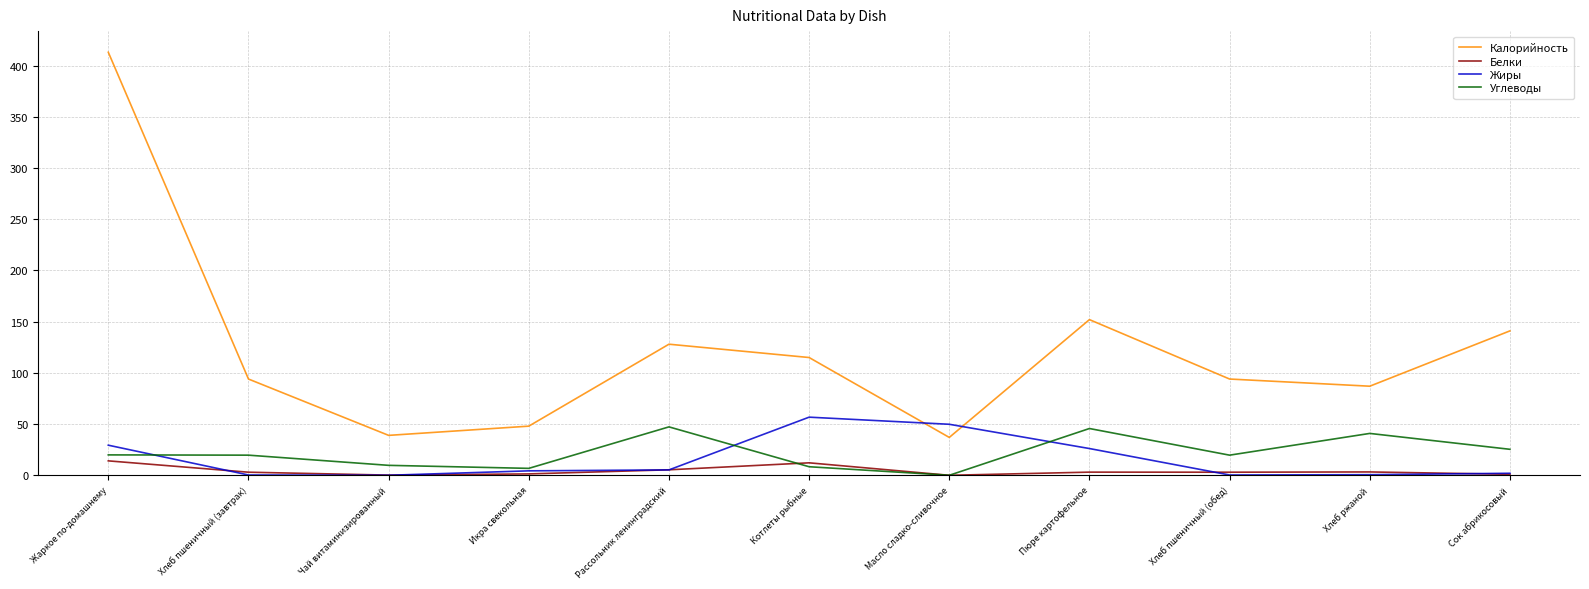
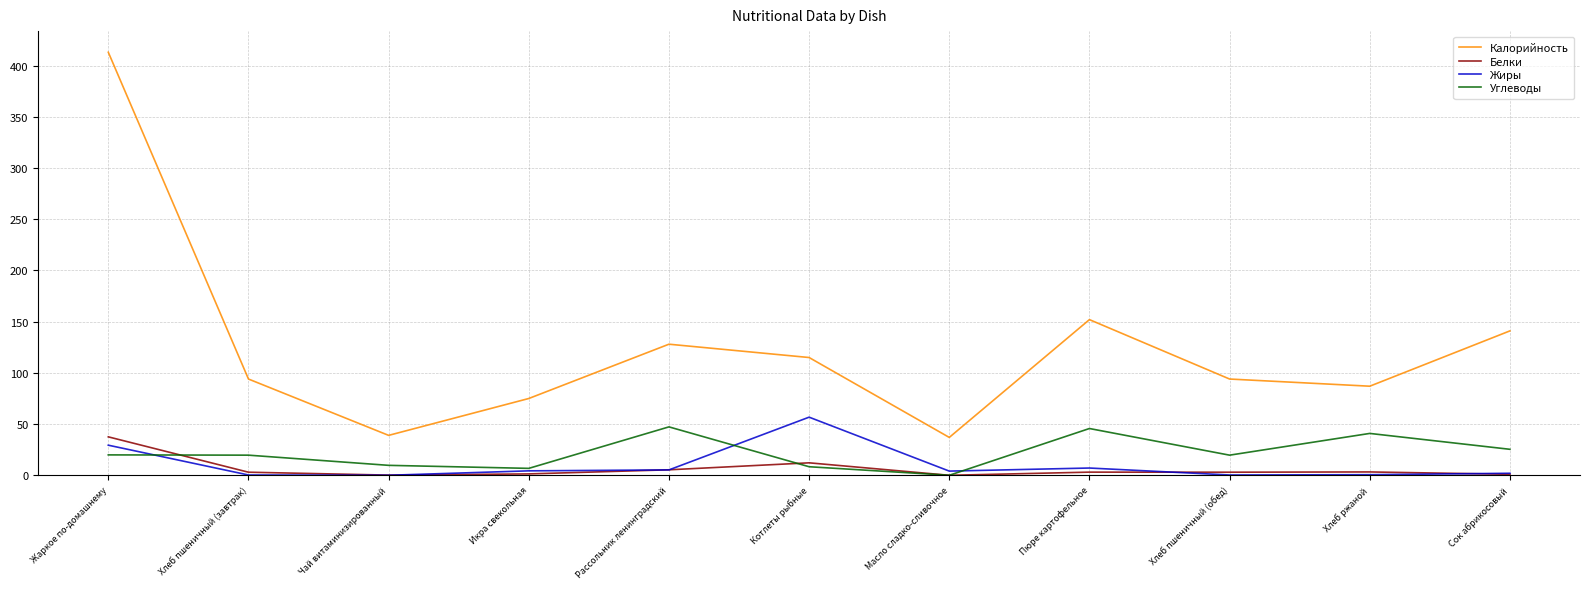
  {
    "Калорийность": {
      "Жаркое по-домашнему": 413,
      "Хлеб пшеничный (завтрак)": 94,
      "Чай витаминизированный": 39,
-     "Икра свекольная": 48,
+     "Икра свекольная": 75,
      "Рассольник ленинградский": 128,
      "Котлеты рыбные": 115,
      "Масло сладко-сливочное": 37,
      "Пюре картофельное": 152,
      "Хлеб пшеничный (обед)": 94,
      "Хлеб ржаной": 87,
      "Сок абрикосовый": 141
    },
    "Белки": {
-     "Жаркое по-домашнему": 14,
+     "Жаркое по-домашнему": 38,
      "Хлеб пшеничный (завтрак)": 3,
      "Икра свекольная": 1,
      "Котлеты рыбные": 12,
      "Пюре картофельное": 3,
      "Хлеб пшеничный (обед)": 3,
      "Хлеб ржаной": 3
    },
    "Жиры": {
      "Жаркое по-домашнему": 29,
      "Хлеб пшеничный (завтрак)": 0,
      "Котлеты рыбные": 57,
-     "Масло сладко-сливочное": 50,
-     "Пюре картофельное": 26,
+     "Масло сладко-сливочное": 4,
+     "Пюре картофельное": 7,
      "Хлеб пшеничный (обед)": 0,
      "Хлеб ржаной": 1
    },
    "Углеводы": {
      "Жаркое по-домашнему": 20,
      "Хлеб пшеничный (завтрак)": 20,
      "Чай витаминизированный": 10,
      "Рассольник ленинградский": 47,
      "Котлеты рыбные": 8,
      "Пюре картофельное": 46,
      "Хлеб пшеничный (обед)": 20,
      "Хлеб ржаной": 41,
      "Сок абрикосовый": 25
    }
  }
